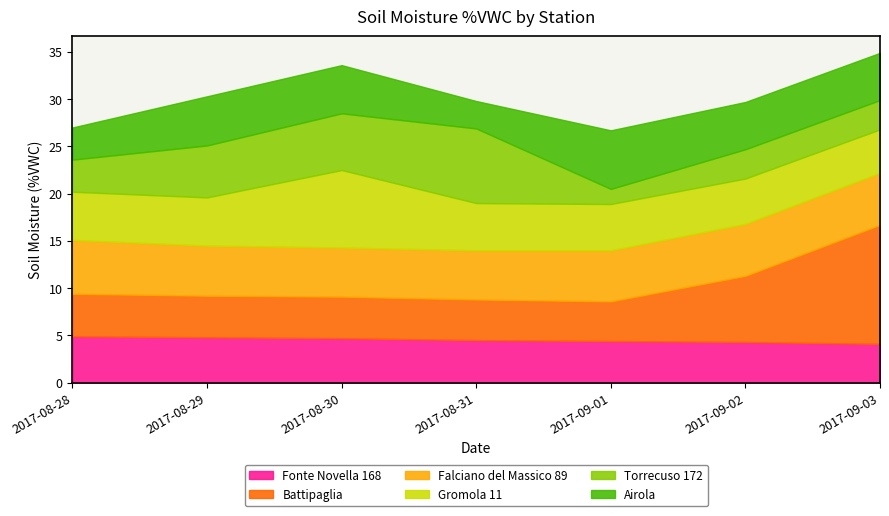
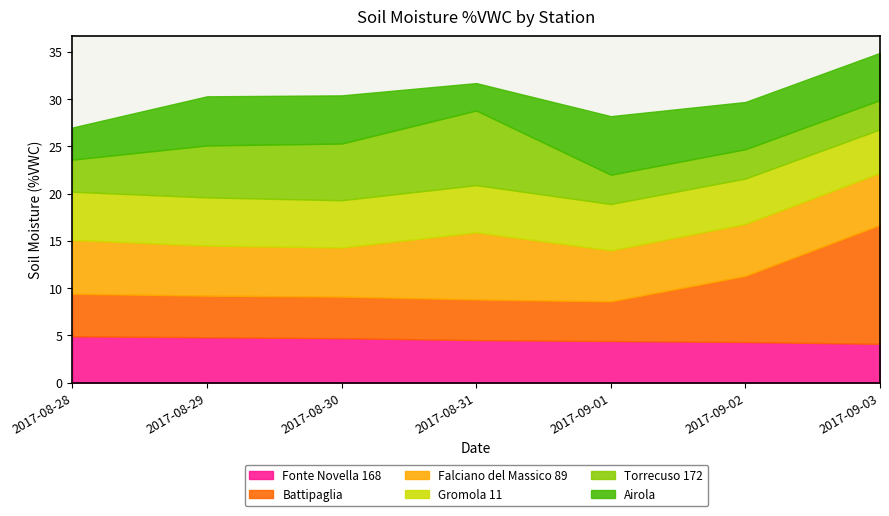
  {
    "Fonte Novella 168": {
      "2017-08-28": 5,
      "2017-08-29": 5,
      "2017-08-30": 5,
      "2017-08-31": 5,
      "2017-09-01": 4,
      "2017-09-02": 4,
      "2017-09-03": 4
    },
    "Battipaglia": {
      "2017-08-28": 5,
      "2017-08-29": 4,
      "2017-08-30": 4,
      "2017-08-31": 4,
      "2017-09-01": 4,
      "2017-09-02": 7,
      "2017-09-03": 13
    },
    "Falciano del Massico 89": {
      "2017-08-28": 6,
      "2017-08-29": 5,
      "2017-08-30": 5,
-     "2017-08-31": 5,
+     "2017-08-31": 7,
      "2017-09-01": 5,
      "2017-09-02": 6,
      "2017-09-03": 6
    },
    "Gromola 11": {
      "2017-08-28": 5,
      "2017-08-29": 5,
-     "2017-08-30": 8,
+     "2017-08-30": 5,
      "2017-08-31": 5,
      "2017-09-01": 5,
      "2017-09-02": 5,
      "2017-09-03": 5
    },
    "Torrecuso 172": {
      "2017-08-28": 3,
      "2017-08-29": 6,
      "2017-08-30": 6,
      "2017-08-31": 8,
-     "2017-09-01": 2,
+     "2017-09-01": 3,
      "2017-09-02": 3,
      "2017-09-03": 3
    },
    "Airola": {
      "2017-08-28": 3,
      "2017-08-29": 5,
      "2017-08-30": 5,
      "2017-08-31": 3,
      "2017-09-01": 6,
      "2017-09-02": 5,
      "2017-09-03": 5
    }
  }
